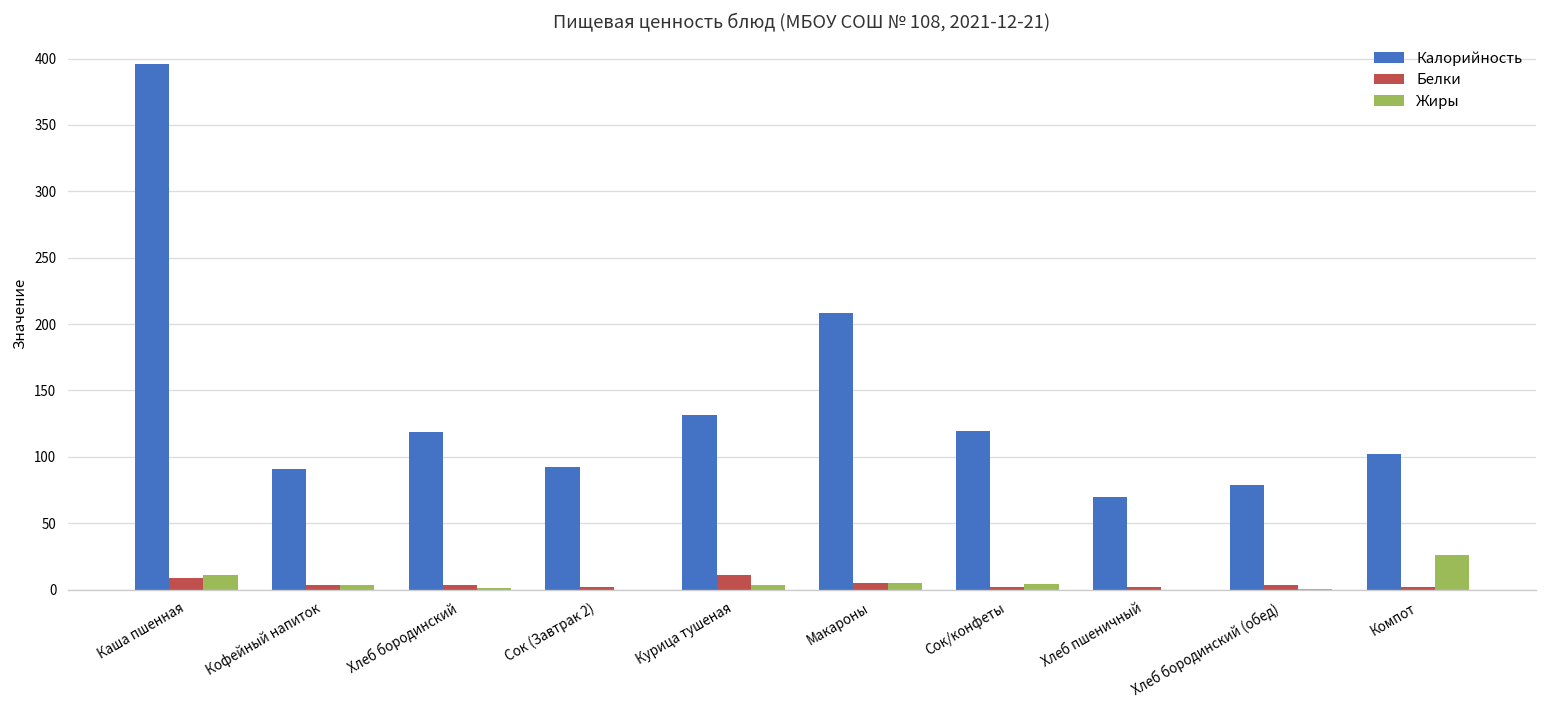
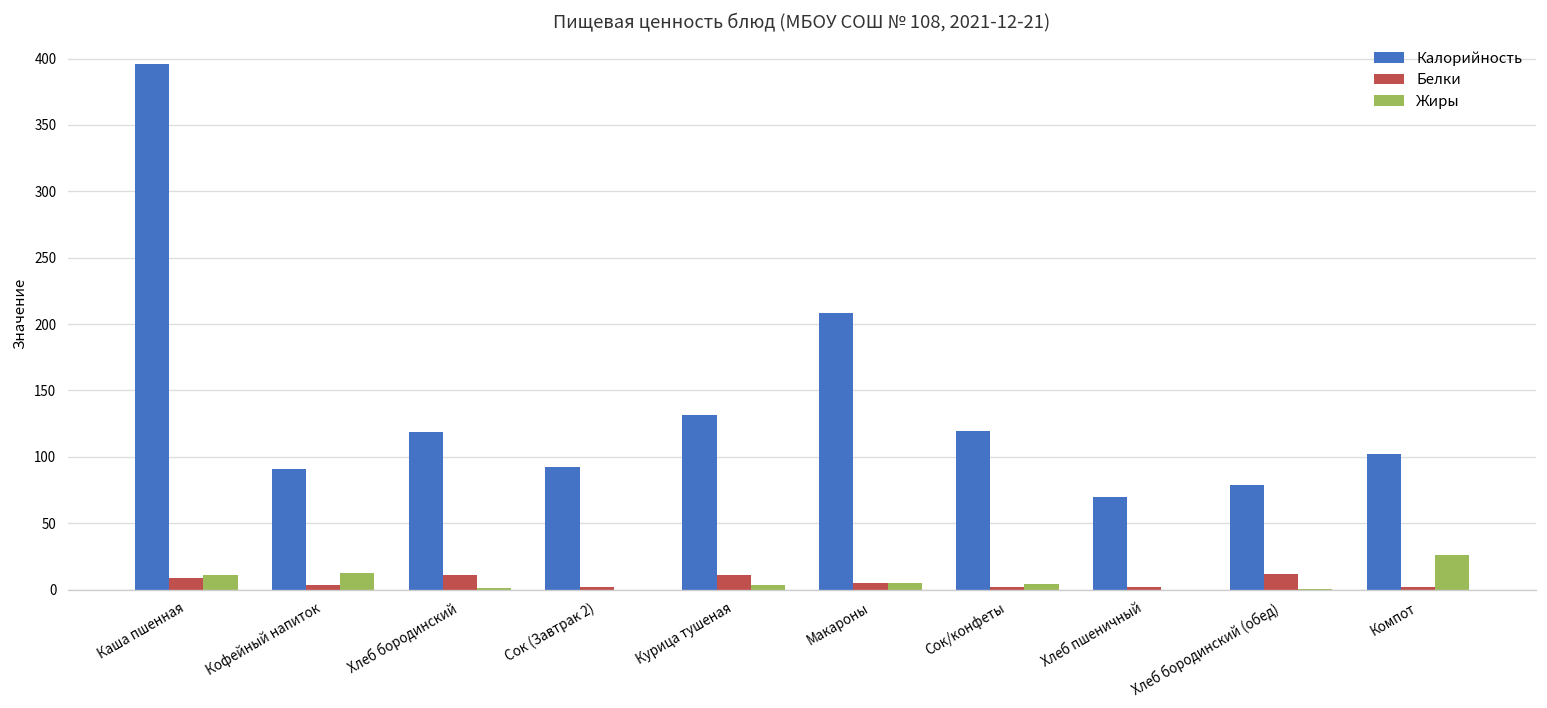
  {
    "Калорийность": {
      "Каша пшенная": 396,
      "Кофейный напиток": 91,
      "Хлеб бородинский": 118,
      "Сок (Завтрак 2)": 92,
      "Курица тушеная": 131,
      "Макароны": 208,
      "Сок/конфеты": 120,
      "Хлеб пшеничный": 70,
      "Хлеб бородинский (обед)": 79,
      "Компот": 102
    },
    "Белки": {
      "Каша пшенная": 9,
      "Кофейный напиток": 4,
-     "Хлеб бородинский": 4,
+     "Хлеб бородинский": 11,
      "Курица тушеная": 11,
      "Макароны": 5,
-     "Хлеб бородинский (обед)": 3
+     "Хлеб бородинский (обед)": 12
    },
    "Жиры": {
      "Каша пшенная": 11,
-     "Кофейный напиток": 4,
+     "Кофейный напиток": 12,
      "Сок (Завтрак 2)": 0,
      "Курица тушеная": 4,
      "Макароны": 5,
      "Сок/конфеты": 4,
      "Хлеб пшеничный": 0,
      "Компот": 26
    }
  }
